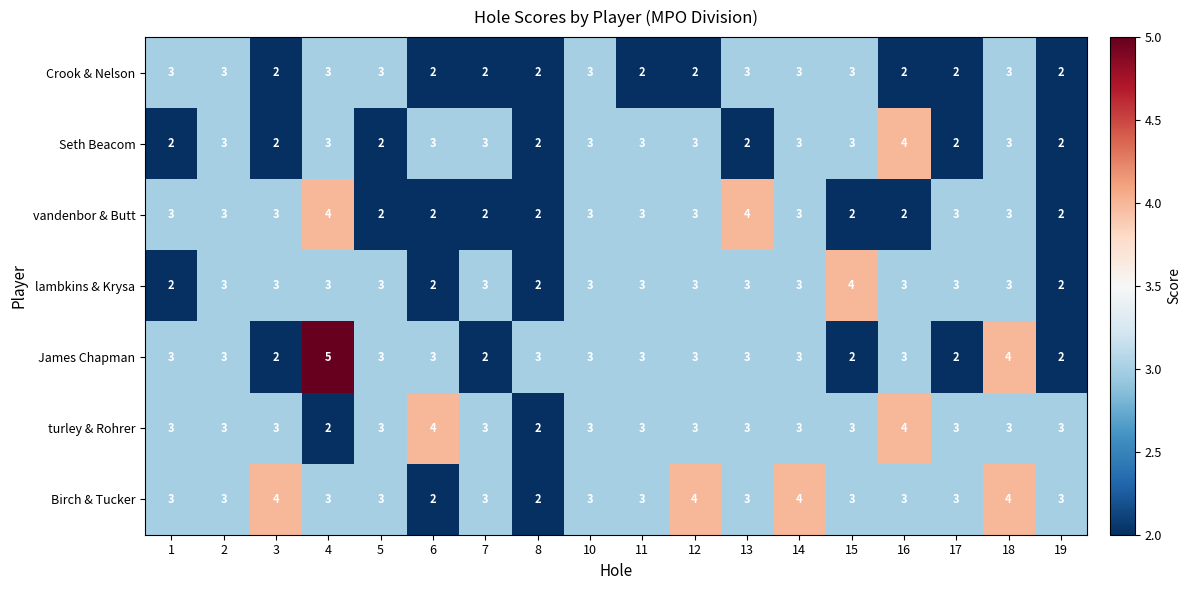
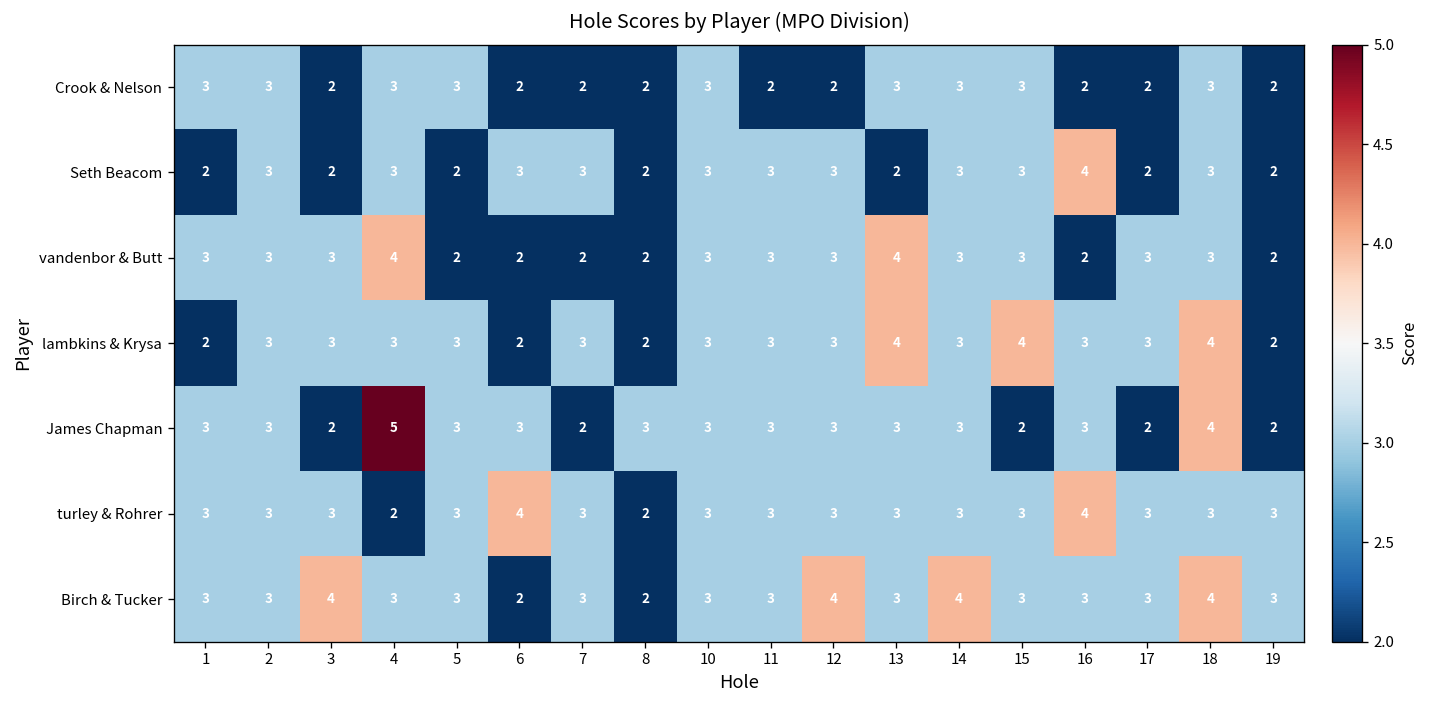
  {
    "Crook & Nelson": {
      "1": 3,
      "2": 3,
      "3": 2,
      "4": 3,
      "5": 3,
      "6": 2,
      "7": 2,
      "8": 2,
      "10": 3,
      "11": 2,
      "12": 2,
      "13": 3,
      "14": 3,
      "15": 3,
      "16": 2,
      "17": 2,
      "18": 3,
      "19": 2
    },
    "Seth Beacom": {
      "1": 2,
      "2": 3,
      "3": 2,
      "4": 3,
      "5": 2,
      "6": 3,
      "7": 3,
      "8": 2,
      "10": 3,
      "11": 3,
      "12": 3,
      "13": 2,
      "14": 3,
      "15": 3,
      "16": 4,
      "17": 2,
      "18": 3,
      "19": 2
    },
    "vandenbor & Butt": {
      "1": 3,
      "2": 3,
      "3": 3,
      "4": 4,
      "5": 2,
      "6": 2,
      "7": 2,
      "8": 2,
      "10": 3,
      "11": 3,
      "12": 3,
      "13": 4,
      "14": 3,
-     "15": 2,
+     "15": 3,
      "16": 2,
      "17": 3,
      "18": 3,
      "19": 2
    },
    "lambkins & Krysa": {
      "1": 2,
      "2": 3,
      "3": 3,
      "4": 3,
      "5": 3,
      "6": 2,
      "7": 3,
      "8": 2,
      "10": 3,
      "11": 3,
      "12": 3,
-     "13": 3,
+     "13": 4,
      "14": 3,
      "15": 4,
      "16": 3,
      "17": 3,
-     "18": 3,
+     "18": 4,
      "19": 2
    },
    "James Chapman": {
      "1": 3,
      "2": 3,
      "3": 2,
      "4": 5,
      "5": 3,
      "6": 3,
      "7": 2,
      "8": 3,
      "10": 3,
      "11": 3,
      "12": 3,
      "13": 3,
      "14": 3,
      "15": 2,
      "16": 3,
      "17": 2,
      "18": 4,
      "19": 2
    },
    "turley & Rohrer": {
      "1": 3,
      "2": 3,
      "3": 3,
      "4": 2,
      "5": 3,
      "6": 4,
      "7": 3,
      "8": 2,
      "10": 3,
      "11": 3,
      "12": 3,
      "13": 3,
      "14": 3,
      "15": 3,
      "16": 4,
      "17": 3,
      "18": 3,
      "19": 3
    },
    "Birch & Tucker": {
      "1": 3,
      "2": 3,
      "3": 4,
      "4": 3,
      "5": 3,
      "6": 2,
      "7": 3,
      "8": 2,
      "10": 3,
      "11": 3,
      "12": 4,
      "13": 3,
      "14": 4,
      "15": 3,
      "16": 3,
      "17": 3,
      "18": 4,
      "19": 3
    }
  }
